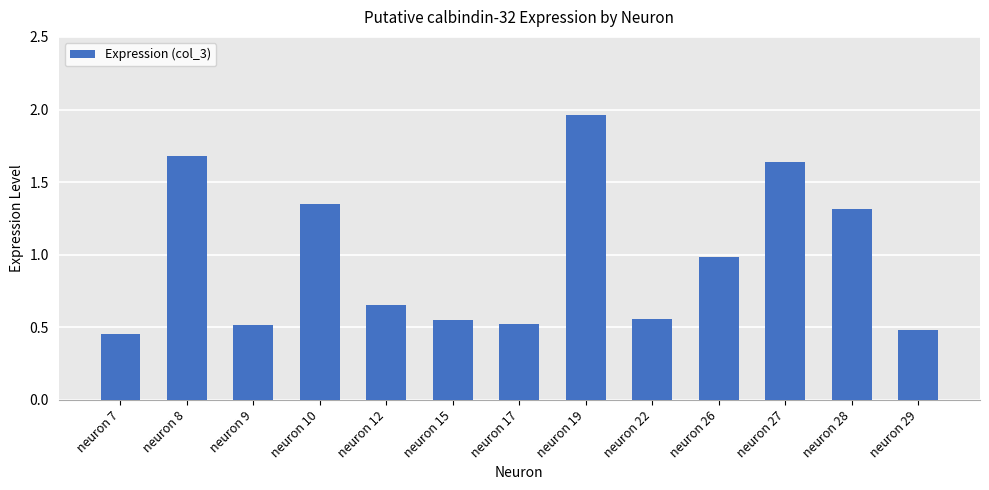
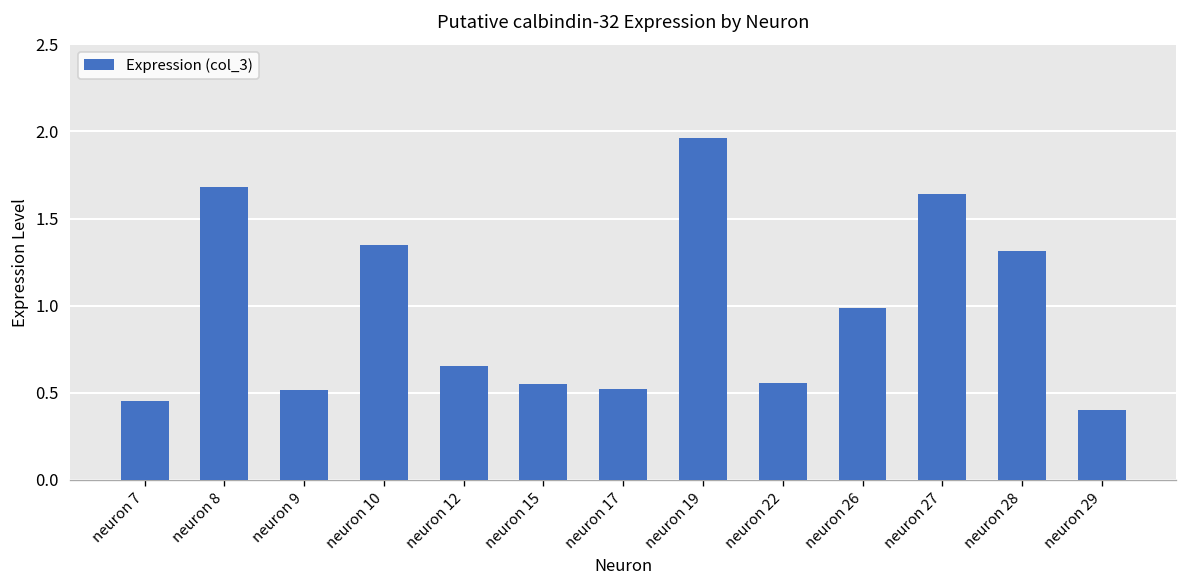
  {
    "neuron 7": 0.45,
    "neuron 8": 1.68,
    "neuron 9": 0.52,
    "neuron 10": 1.35,
    "neuron 12": 0.66,
    "neuron 15": 0.55,
    "neuron 17": 0.52,
    "neuron 19": 1.96,
    "neuron 22": 0.56,
    "neuron 26": 0.99,
    "neuron 27": 1.64,
    "neuron 28": 1.31,
-   "neuron 29": 0.48
+   "neuron 29": 0.40
  }
